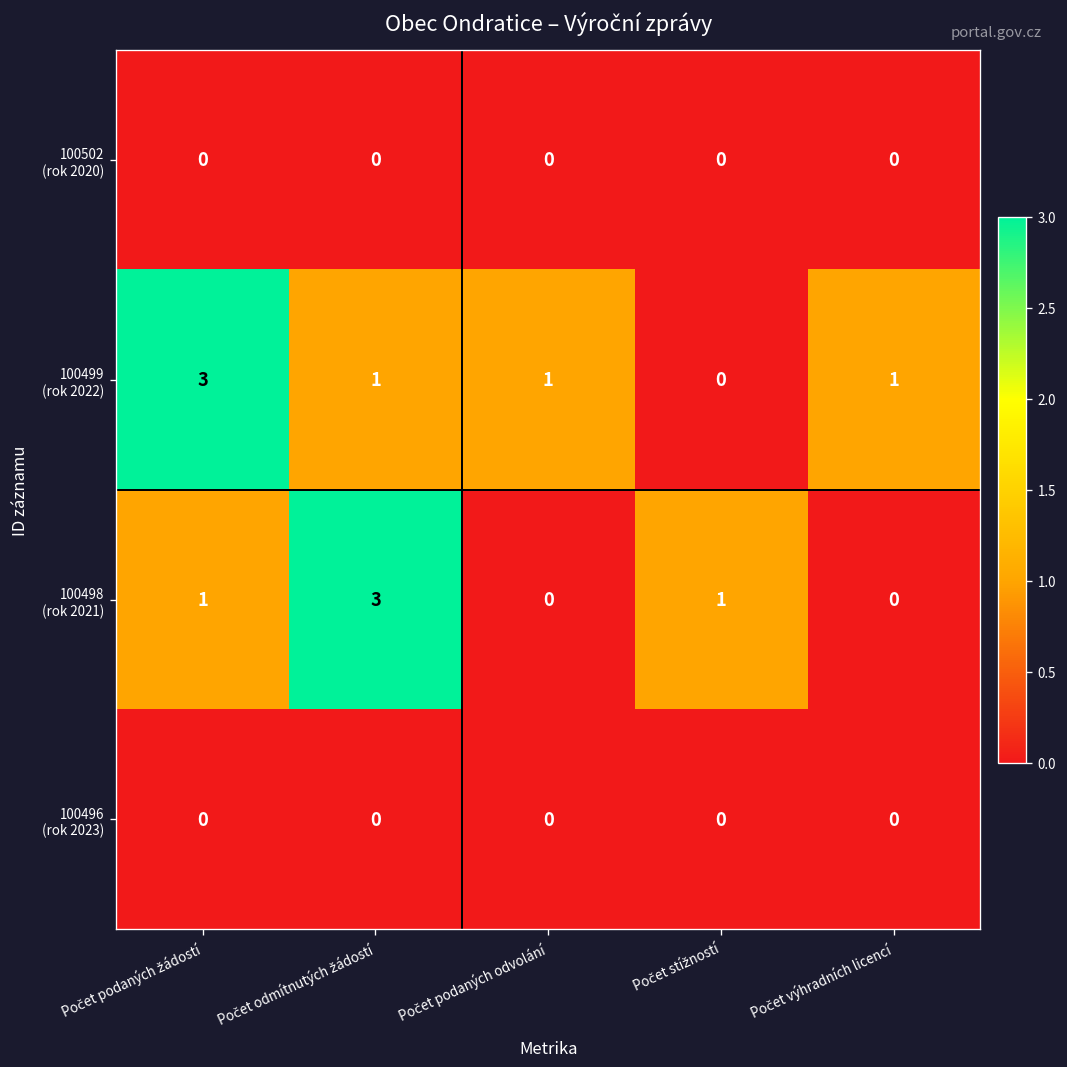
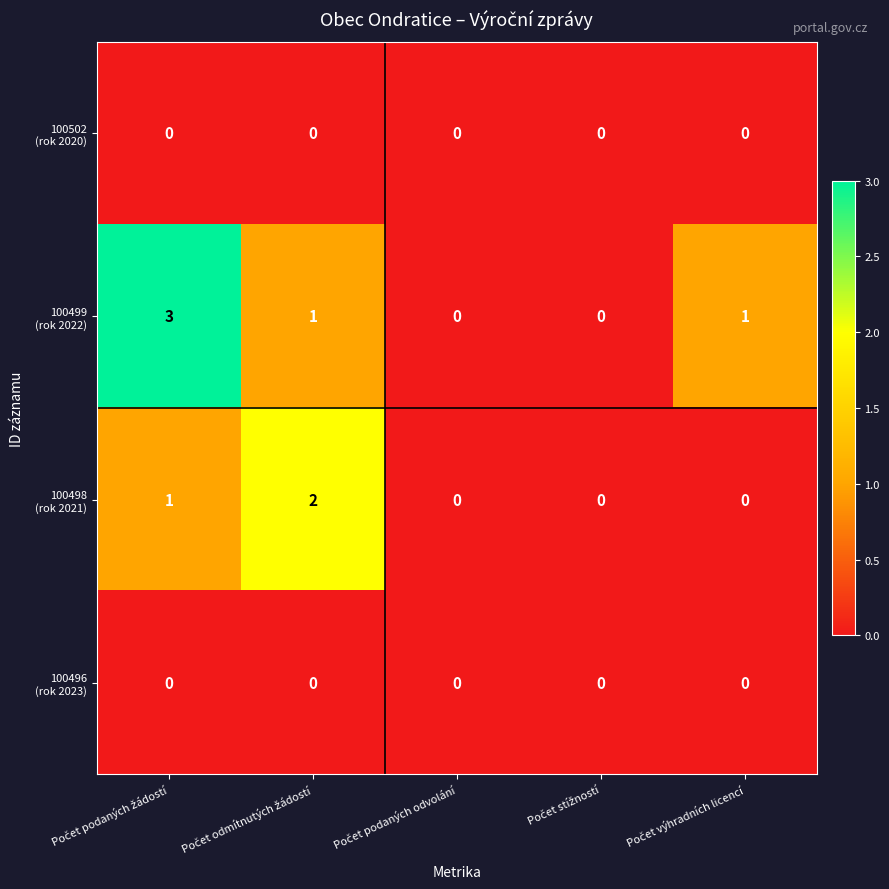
  {
    "100502 (rok 2020)": {
      "Počet podaných žádostí": 0,
      "Počet odmítnutých žádostí": 0,
      "Počet podaných odvolání": 0,
      "Počet stížností": 0,
      "Počet výhradních licencí": 0
    },
    "100499 (rok 2022)": {
      "Počet podaných žádostí": 3,
      "Počet odmítnutých žádostí": 1,
-     "Počet podaných odvolání": 1,
+     "Počet podaných odvolání": 0,
      "Počet stížností": 0,
      "Počet výhradních licencí": 1
    },
    "100498 (rok 2021)": {
      "Počet podaných žádostí": 1,
-     "Počet odmítnutých žádostí": 3,
+     "Počet odmítnutých žádostí": 2,
      "Počet podaných odvolání": 0,
-     "Počet stížností": 1,
+     "Počet stížností": 0,
      "Počet výhradních licencí": 0
    },
    "100496 (rok 2023)": {
      "Počet podaných žádostí": 0,
      "Počet odmítnutých žádostí": 0,
      "Počet podaných odvolání": 0,
      "Počet stížností": 0,
      "Počet výhradních licencí": 0
    }
  }
